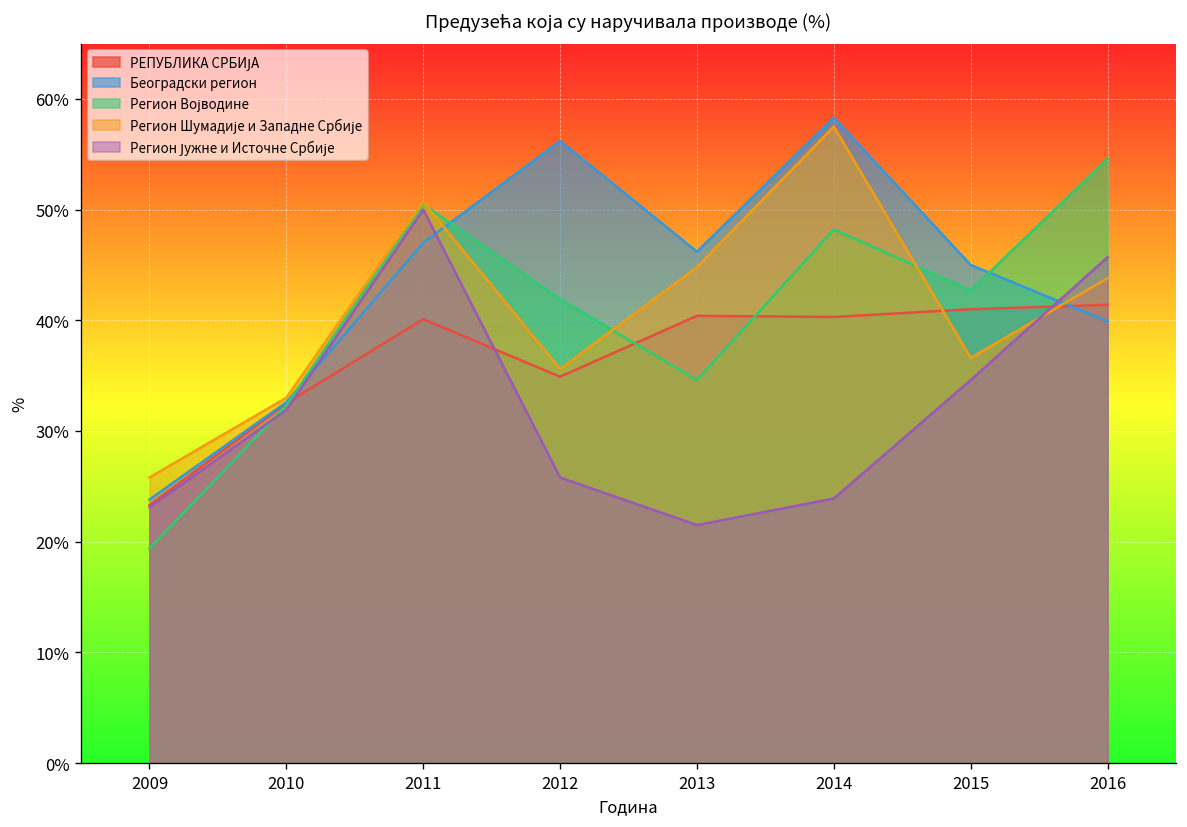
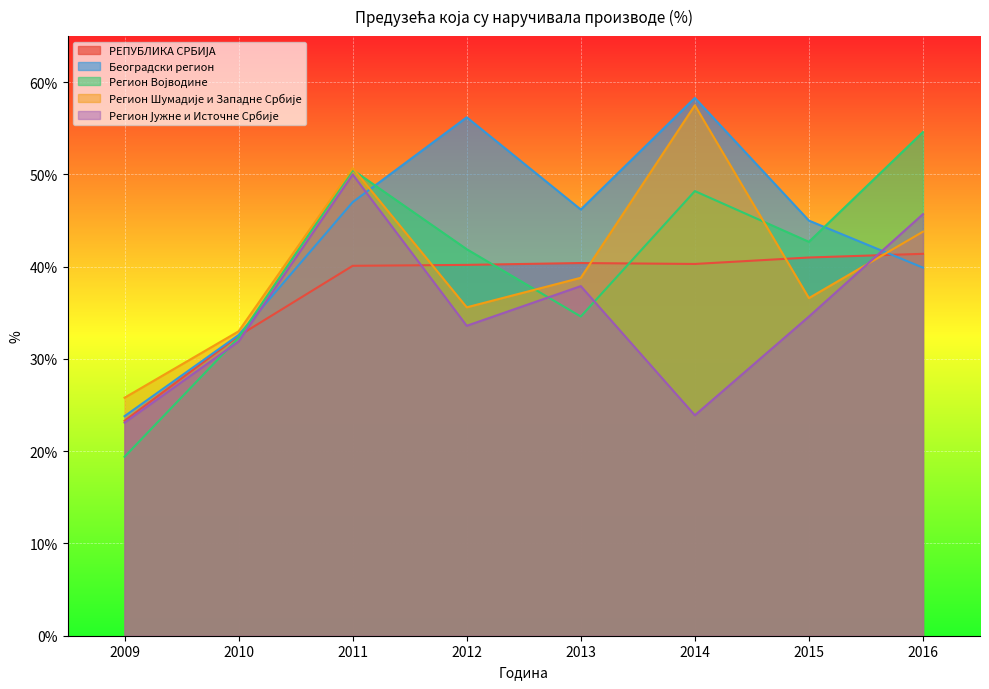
  {
    "РЕПУБЛИКА СРБИЈА": {
      "2011": "40%",
-     "2012": "35%",
+     "2012": "40%",
      "2013": "40%",
      "2014": "40%",
      "2015": "41%",
      "2016": "41%"
    },
    "Београдски регион": {
      "2009": "24%",
      "2011": "47%",
      "2012": "56%",
      "2013": "46%",
      "2014": "58%",
      "2015": "45%",
      "2016": "40%"
    },
    "Регион Војводине": {
      "2009": "19%",
      "2012": "42%",
      "2013": "35%",
      "2014": "48%",
      "2015": "43%",
      "2016": "55%"
    },
    "Регион Шумадије и Западне Србије": {
      "2009": "26%",
      "2010": "33%",
      "2012": "36%",
-     "2013": "45%",
+     "2013": "39%",
      "2014": "58%",
      "2015": "37%",
      "2016": "44%"
    },
    "Регион Јужне и Источне Србије": {
      "2010": "32%",
      "2011": "50%",
-     "2012": "26%",
-     "2013": "22%",
+     "2012": "34%",
+     "2013": "38%",
      "2014": "24%",
      "2015": "35%",
      "2016": "46%"
    }
  }
